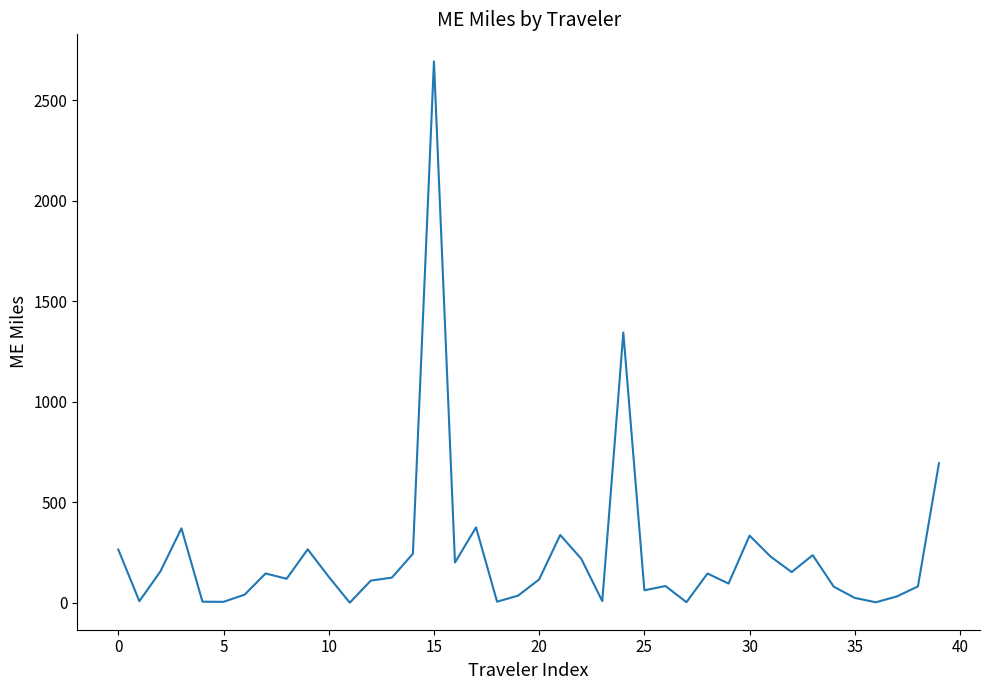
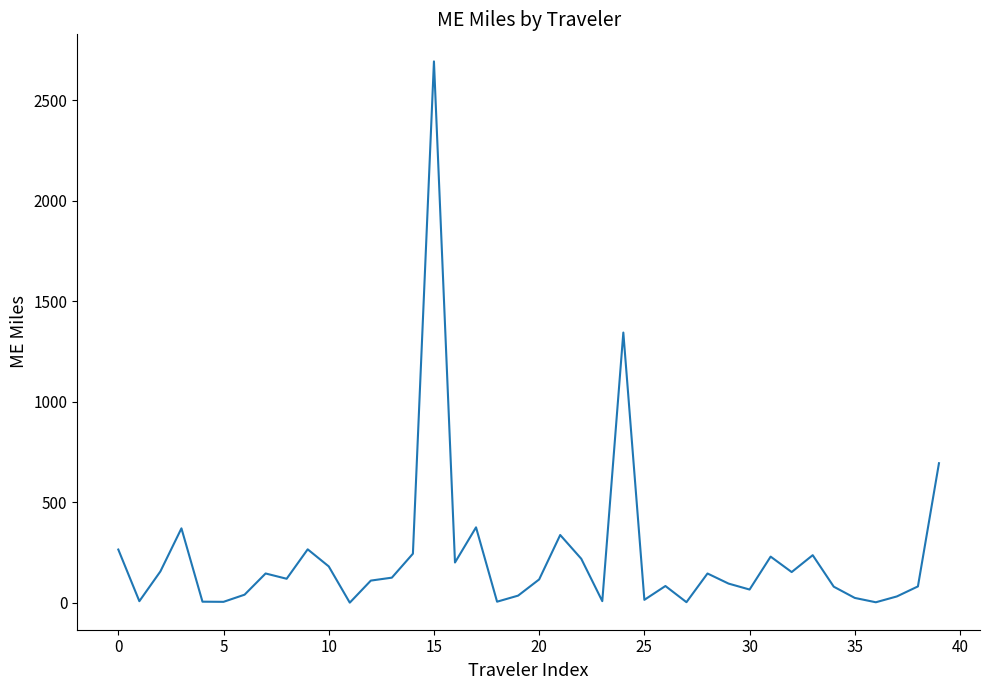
  {
    "0": 260,
    "5": 0,
-   "10": 130,
+   "10": 180,
    "15": 2690,
    "20": 120,
-   "25": 60,
-   "30": 330,
+   "25": 10,
+   "30": 70,
    "35": 20
  }
